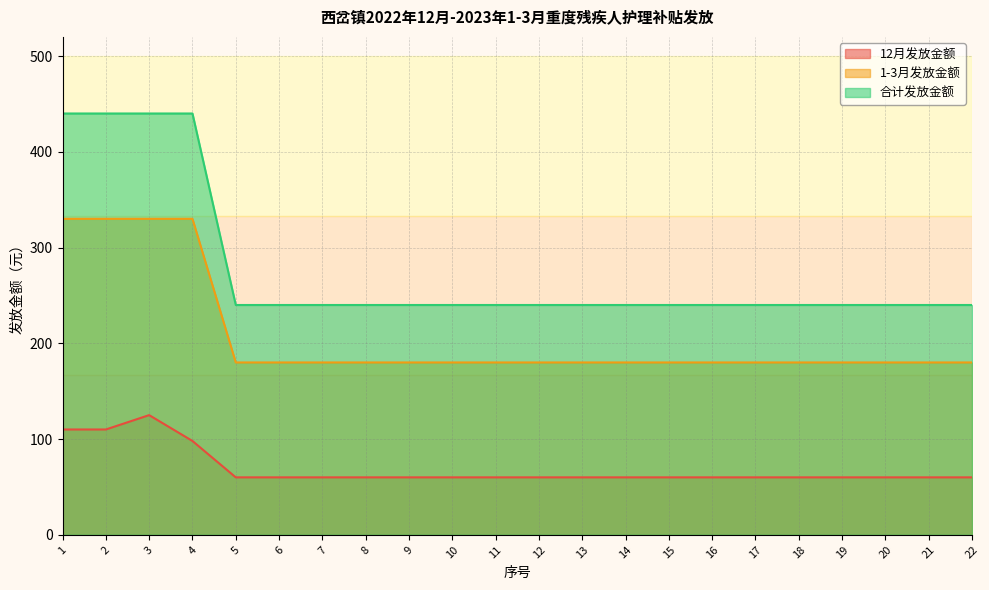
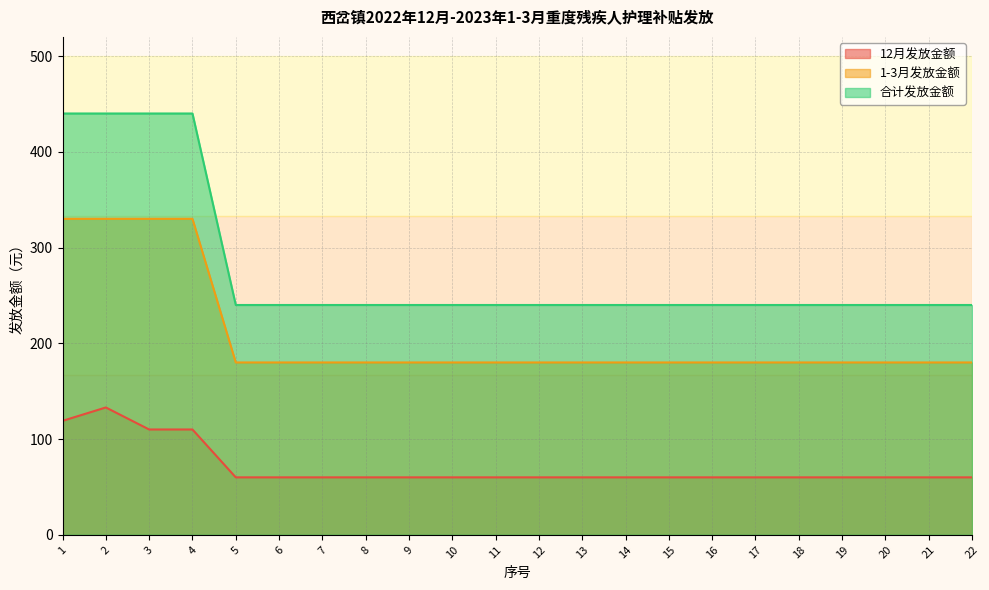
  {
    "12月发放金额": {
-     "1": 110,
-     "2": 110,
-     "3": 130,
-     "4": 100,
+     "1": 120,
+     "2": 130,
+     "3": 110,
+     "4": 110,
      "5": 60,
      "6": 60,
      "7": 60,
      "8": 60,
      "9": 60,
      "10": 60,
      "11": 60,
      "12": 60,
      "13": 60,
      "14": 60,
      "15": 60,
      "16": 60,
      "17": 60,
      "18": 60,
      "19": 60,
      "20": 60,
      "21": 60,
      "22": 60
    },
    "1-3月发放金额": {
      "1": 330,
      "2": 330,
      "3": 330,
      "4": 330,
      "5": 180,
      "6": 180,
      "7": 180,
      "8": 180,
      "9": 180,
      "10": 180,
      "11": 180,
      "12": 180,
      "13": 180,
      "14": 180,
      "15": 180,
      "16": 180,
      "17": 180,
      "18": 180,
      "19": 180,
      "20": 180,
      "21": 180,
      "22": 180
    },
    "合计发放金额": {
      "1": 440,
      "2": 440,
      "3": 440,
      "4": 440,
      "5": 240,
      "6": 240,
      "7": 240,
      "8": 240,
      "9": 240,
      "10": 240,
      "11": 240,
      "12": 240,
      "13": 240,
      "14": 240,
      "15": 240,
      "16": 240,
      "17": 240,
      "18": 240,
      "19": 240,
      "20": 240,
      "21": 240,
      "22": 240
    }
  }
